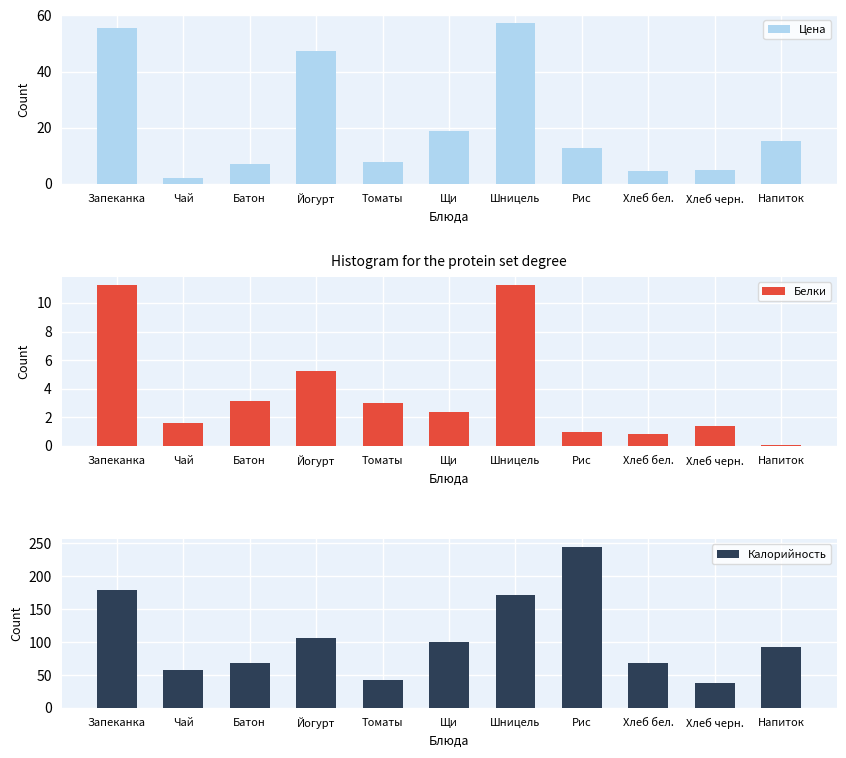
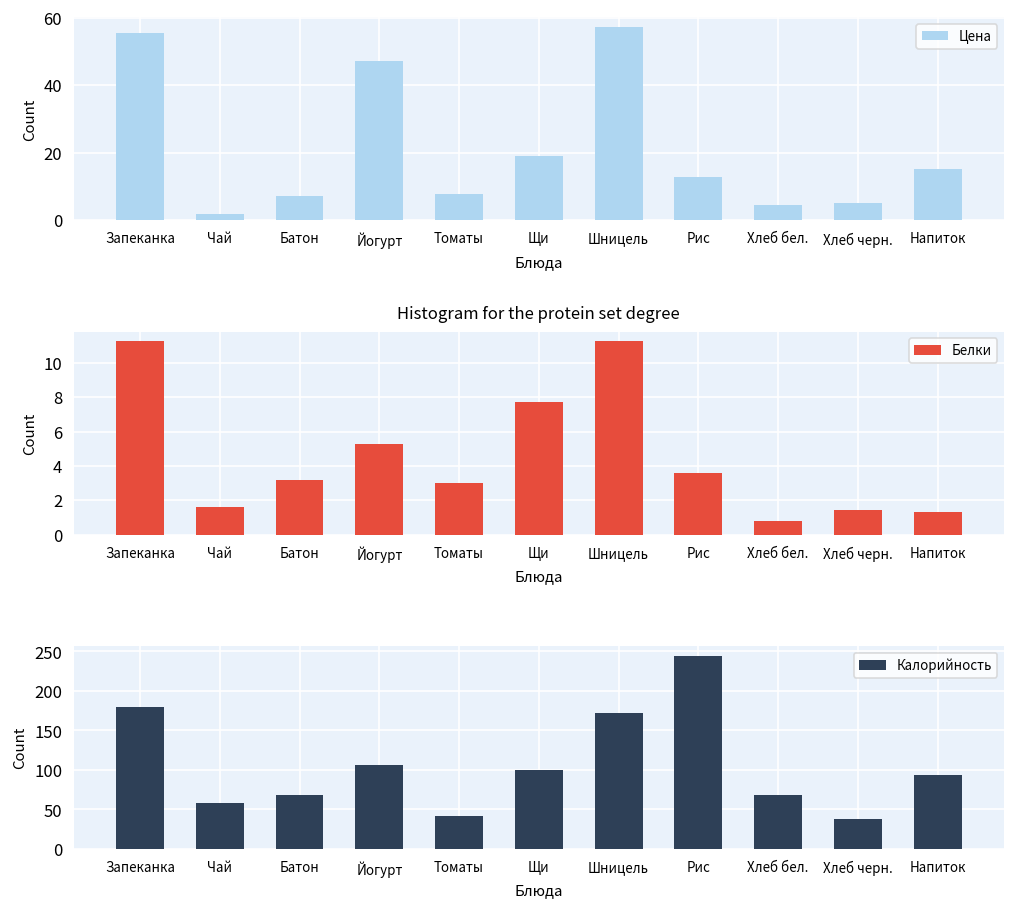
  {
    "Histogram for the protein set degree": {
      "Запеканка": 11.3,
      "Чай": 1.6,
      "Батон": 3.2,
      "Йогурт": 5.3,
      "Томаты": 3.0,
-     "Щи": 2.4,
+     "Щи": 7.7,
      "Шницель": 11.3,
-     "Рис": 1.0,
+     "Рис": 3.6,
      "Хлеб бел.": 0.8,
      "Хлеб черн.": 1.4,
-     "Напиток": 0.1
+     "Напиток": 1.3
    }
  }
